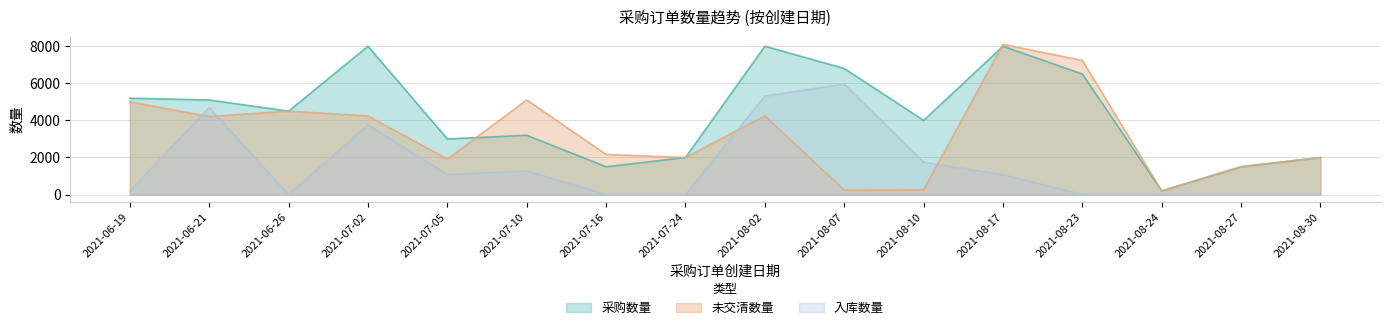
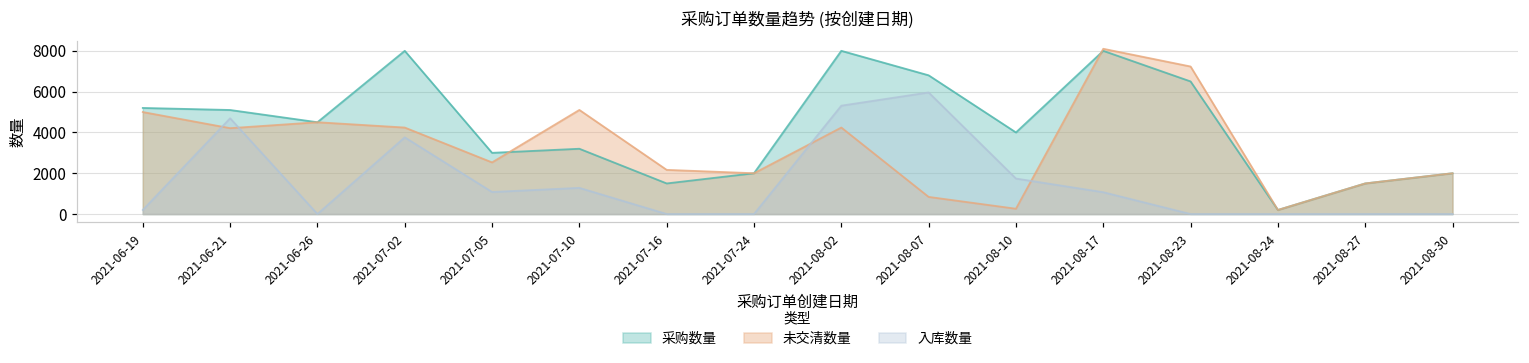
  {
    "未交清数量": {
      "2021-06-19": 5000,
      "2021-06-21": 4200,
      "2021-07-02": 4200,
-     "2021-07-05": 1900,
+     "2021-07-05": 2500,
      "2021-07-10": 5100,
      "2021-07-16": 2200,
      "2021-08-02": 4200,
-     "2021-08-07": 300,
+     "2021-08-07": 800,
      "2021-08-10": 300,
      "2021-08-23": 7200
    }
  }
